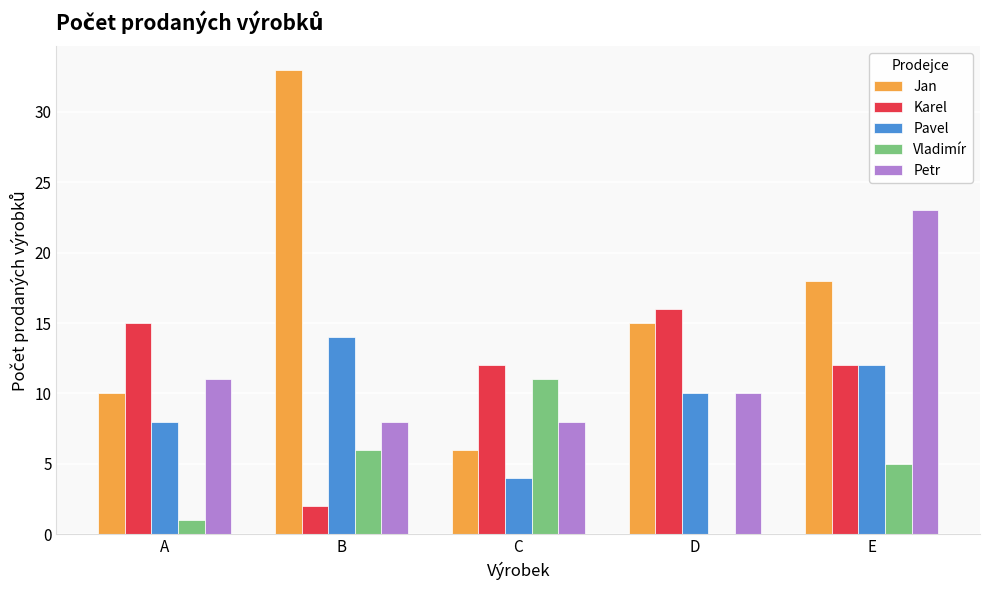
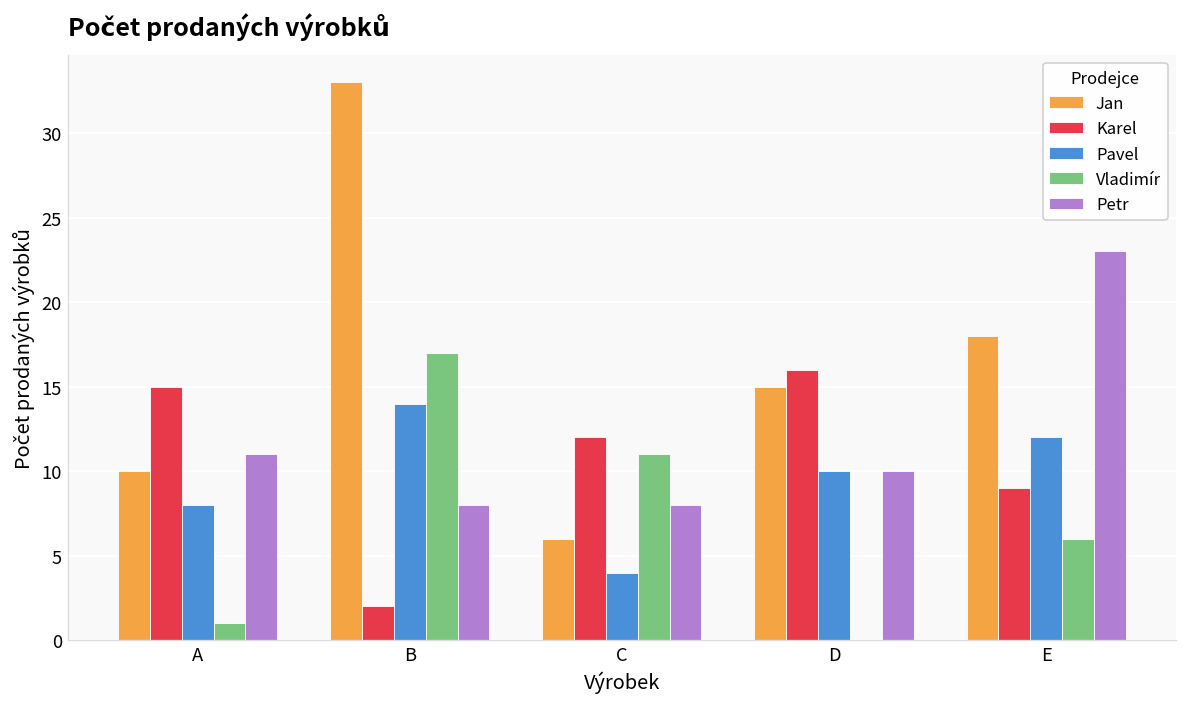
  {
    "Jan": {
      "A": 10,
      "B": 33,
      "C": 6,
      "D": 15,
      "E": 18
    },
    "Karel": {
      "A": 15,
      "B": 2,
      "C": 12,
      "D": 16,
-     "E": 12
+     "E": 9
    },
    "Pavel": {
      "A": 8,
      "B": 14,
      "C": 4,
      "D": 10,
      "E": 12
    },
    "Vladimír": {
      "A": 1,
-     "B": 6,
+     "B": 17,
      "C": 11,
      "D": 0,
-     "E": 5
+     "E": 6
    },
    "Petr": {
      "A": 11,
      "B": 8,
      "C": 8,
      "D": 10,
      "E": 23
    }
  }
